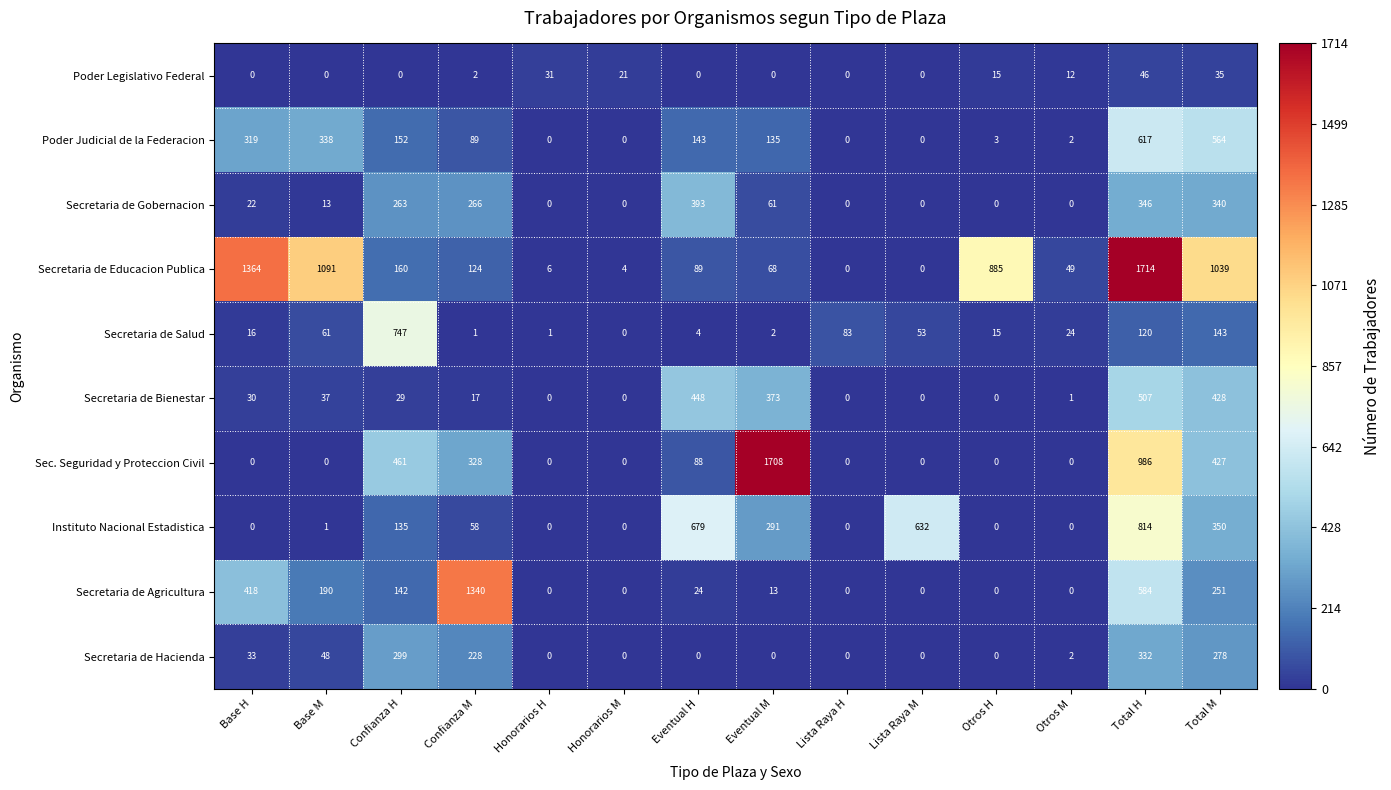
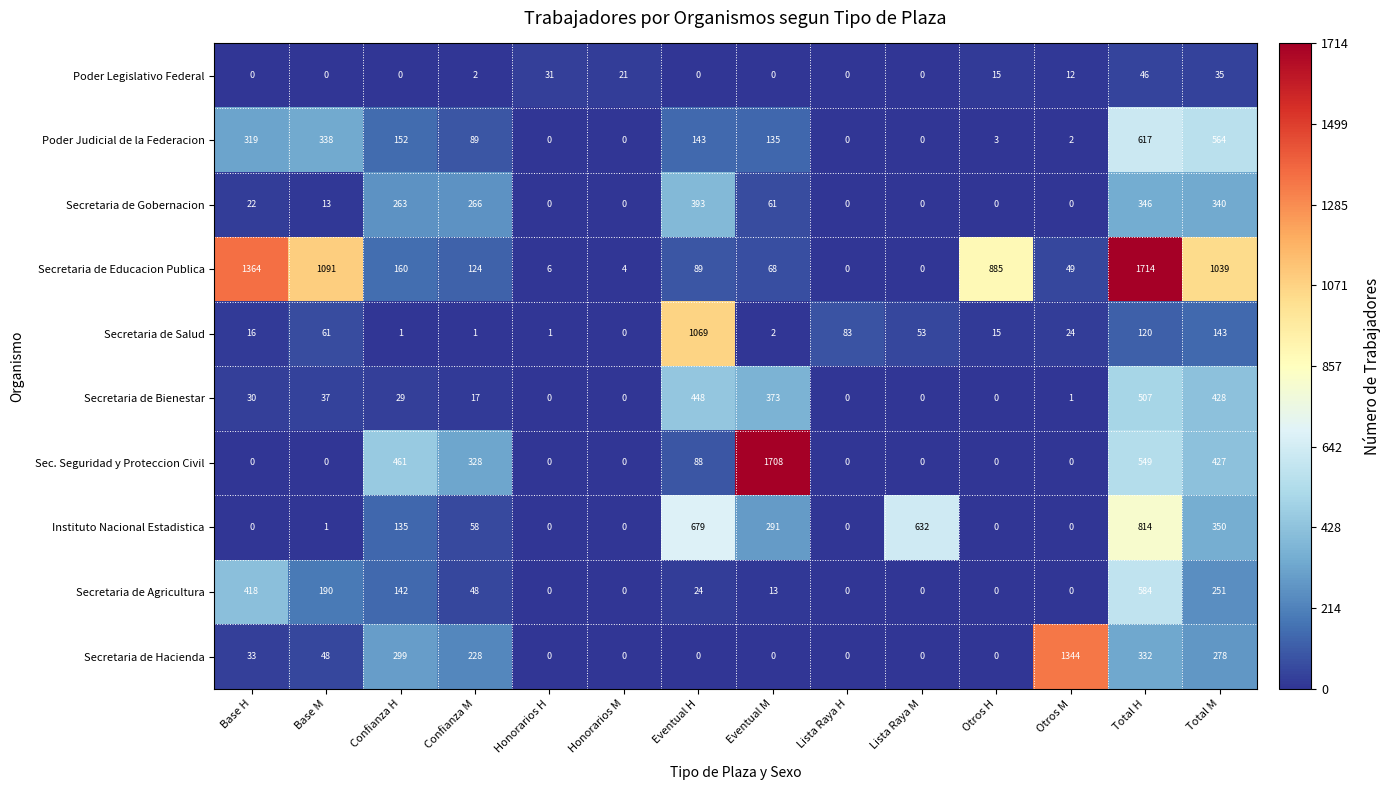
  {
    "Poder Legislativo Federal": {
      "Base H": 0,
      "Base M": 0,
      "Confianza H": 0,
      "Confianza M": 2,
      "Honorarios H": 31,
      "Honorarios M": 21,
      "Eventual H": 0,
      "Eventual M": 0,
      "Lista Raya H": 0,
      "Lista Raya M": 0,
      "Otros H": 15,
      "Otros M": 12,
      "Total H": 46,
      "Total M": 35
    },
    "Poder Judicial de la Federacion": {
      "Base H": 319,
      "Base M": 338,
      "Confianza H": 152,
      "Confianza M": 89,
      "Honorarios H": 0,
      "Honorarios M": 0,
      "Eventual H": 143,
      "Eventual M": 135,
      "Lista Raya H": 0,
      "Lista Raya M": 0,
      "Otros H": 3,
      "Otros M": 2,
      "Total H": 617,
      "Total M": 564
    },
    "Secretaria de Gobernacion": {
      "Base H": 22,
      "Base M": 13,
      "Confianza H": 263,
      "Confianza M": 266,
      "Honorarios H": 0,
      "Honorarios M": 0,
      "Eventual H": 393,
      "Eventual M": 61,
      "Lista Raya H": 0,
      "Lista Raya M": 0,
      "Otros H": 0,
      "Otros M": 0,
      "Total H": 346,
      "Total M": 340
    },
    "Secretaria de Educacion Publica": {
      "Base H": 1364,
      "Base M": 1091,
      "Confianza H": 160,
      "Confianza M": 124,
      "Honorarios H": 6,
      "Honorarios M": 4,
      "Eventual H": 89,
      "Eventual M": 68,
      "Lista Raya H": 0,
      "Lista Raya M": 0,
      "Otros H": 885,
      "Otros M": 49,
      "Total H": 1714,
      "Total M": 1039
    },
    "Secretaria de Salud": {
      "Base H": 16,
      "Base M": 61,
-     "Confianza H": 747,
+     "Confianza H": 1,
      "Confianza M": 1,
      "Honorarios H": 1,
      "Honorarios M": 0,
-     "Eventual H": 4,
+     "Eventual H": 1069,
      "Eventual M": 2,
      "Lista Raya H": 83,
      "Lista Raya M": 53,
      "Otros H": 15,
      "Otros M": 24,
      "Total H": 120,
      "Total M": 143
    },
    "Secretaria de Bienestar": {
      "Base H": 30,
      "Base M": 37,
      "Confianza H": 29,
      "Confianza M": 17,
      "Honorarios H": 0,
      "Honorarios M": 0,
      "Eventual H": 448,
      "Eventual M": 373,
      "Lista Raya H": 0,
      "Lista Raya M": 0,
      "Otros H": 0,
      "Otros M": 1,
      "Total H": 507,
      "Total M": 428
    },
    "Sec. Seguridad y Proteccion Civil": {
      "Base H": 0,
      "Base M": 0,
      "Confianza H": 461,
      "Confianza M": 328,
      "Honorarios H": 0,
      "Honorarios M": 0,
      "Eventual H": 88,
      "Eventual M": 1708,
      "Lista Raya H": 0,
      "Lista Raya M": 0,
      "Otros H": 0,
      "Otros M": 0,
-     "Total H": 986,
+     "Total H": 549,
      "Total M": 427
    },
    "Instituto Nacional Estadistica": {
      "Base H": 0,
      "Base M": 1,
      "Confianza H": 135,
      "Confianza M": 58,
      "Honorarios H": 0,
      "Honorarios M": 0,
      "Eventual H": 679,
      "Eventual M": 291,
      "Lista Raya H": 0,
      "Lista Raya M": 632,
      "Otros H": 0,
      "Otros M": 0,
      "Total H": 814,
      "Total M": 350
    },
    "Secretaria de Agricultura": {
      "Base H": 418,
      "Base M": 190,
      "Confianza H": 142,
-     "Confianza M": 1340,
+     "Confianza M": 48,
      "Honorarios H": 0,
      "Honorarios M": 0,
      "Eventual H": 24,
      "Eventual M": 13,
      "Lista Raya H": 0,
      "Lista Raya M": 0,
      "Otros H": 0,
      "Otros M": 0,
      "Total H": 584,
      "Total M": 251
    },
    "Secretaria de Hacienda": {
      "Base H": 33,
      "Base M": 48,
      "Confianza H": 299,
      "Confianza M": 228,
      "Honorarios H": 0,
      "Honorarios M": 0,
      "Eventual H": 0,
      "Eventual M": 0,
      "Lista Raya H": 0,
      "Lista Raya M": 0,
      "Otros H": 0,
-     "Otros M": 2,
+     "Otros M": 1344,
      "Total H": 332,
      "Total M": 278
    }
  }
